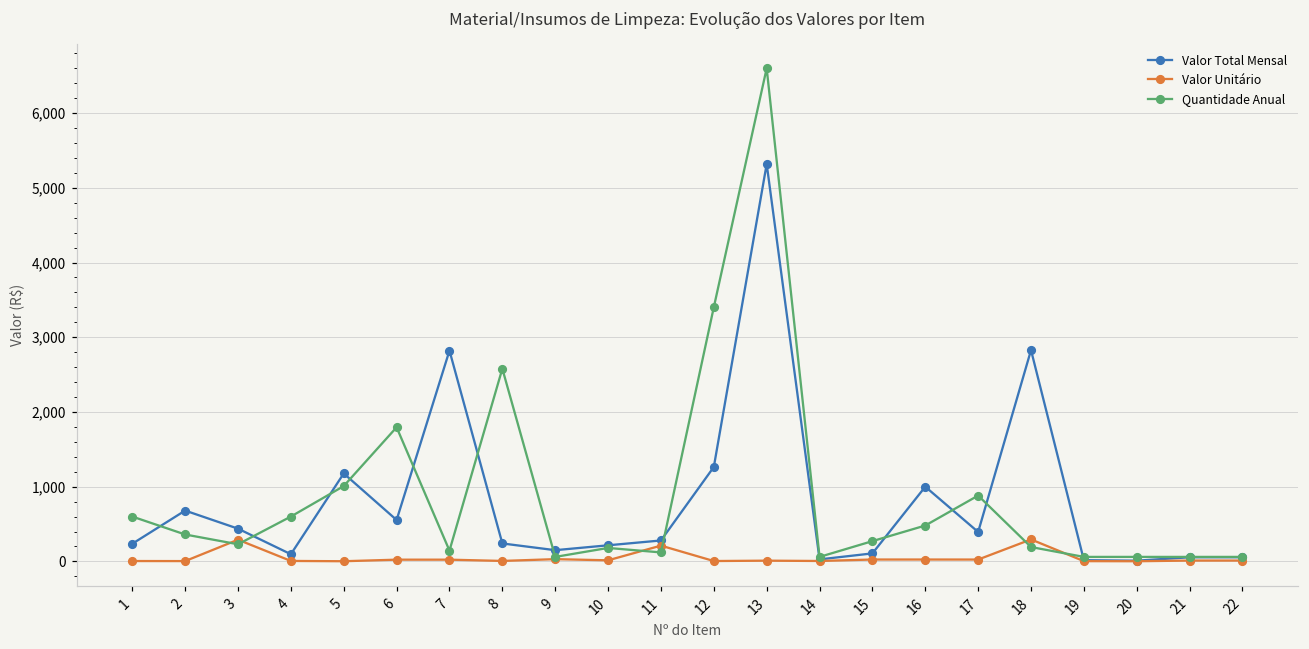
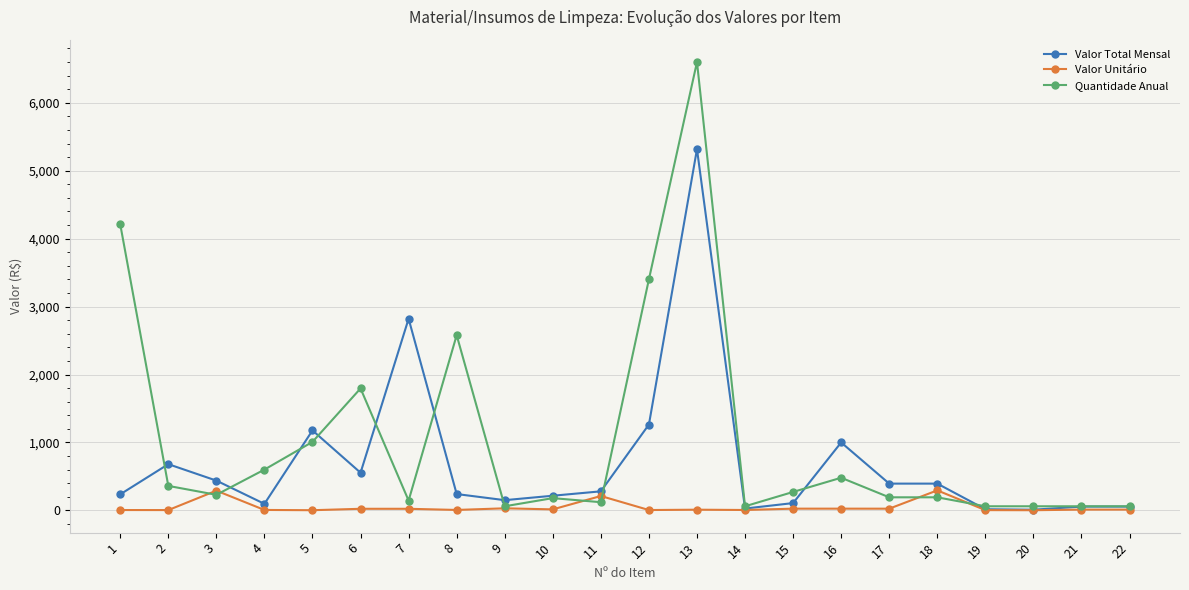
  {
    "Valor Total Mensal": {
      "1": "200",
      "2": "700",
      "3": "400",
      "4": "100",
      "5": "1,200",
      "6": "600",
      "7": "2,800",
      "8": "200",
      "9": "200",
      "11": "300",
      "12": "1,300",
      "13": "5,300",
      "15": "100",
      "16": "1,000",
      "17": "400",
-     "18": "2,800"
+     "18": "400"
    },
    "Valor Unitário": {
      "1": "0",
      "2": "0",
      "3": "300",
      "4": "0",
      "5": "0",
      "6": "0",
      "7": "0",
      "8": "0",
      "10": "0",
      "11": "200",
      "12": "0",
      "13": "0",
      "15": "0",
      "16": "0",
      "17": "0",
      "18": "300",
      "21": "0",
      "22": "0"
    },
    "Quantidade Anual": {
-     "1": "600",
+     "1": "4,200",
      "2": "400",
      "3": "200",
      "4": "600",
      "5": "1,000",
      "6": "1,800",
      "7": "100",
      "8": "2,600",
      "11": "100",
      "12": "3,400",
      "13": "6,600",
      "15": "300",
      "16": "500",
-     "17": "900",
+     "17": "200",
      "18": "200",
      "19": "100",
      "20": "100"
    }
  }
